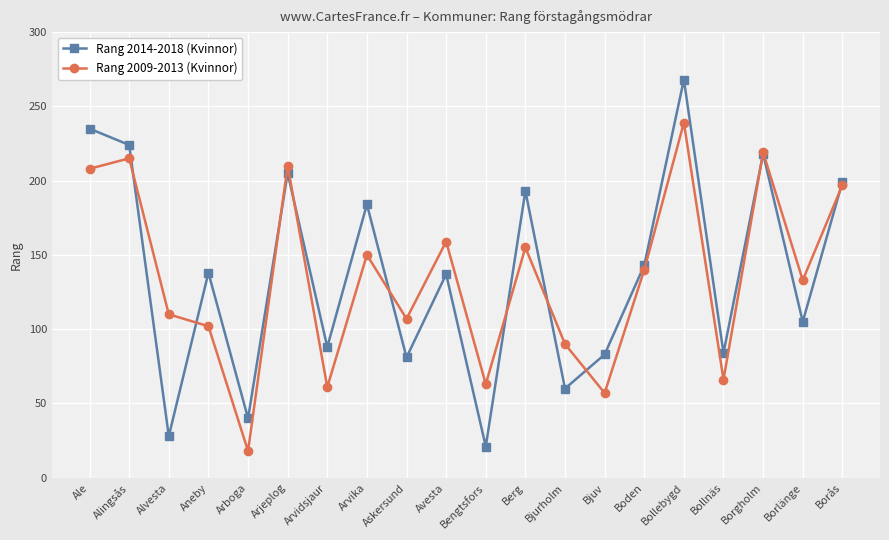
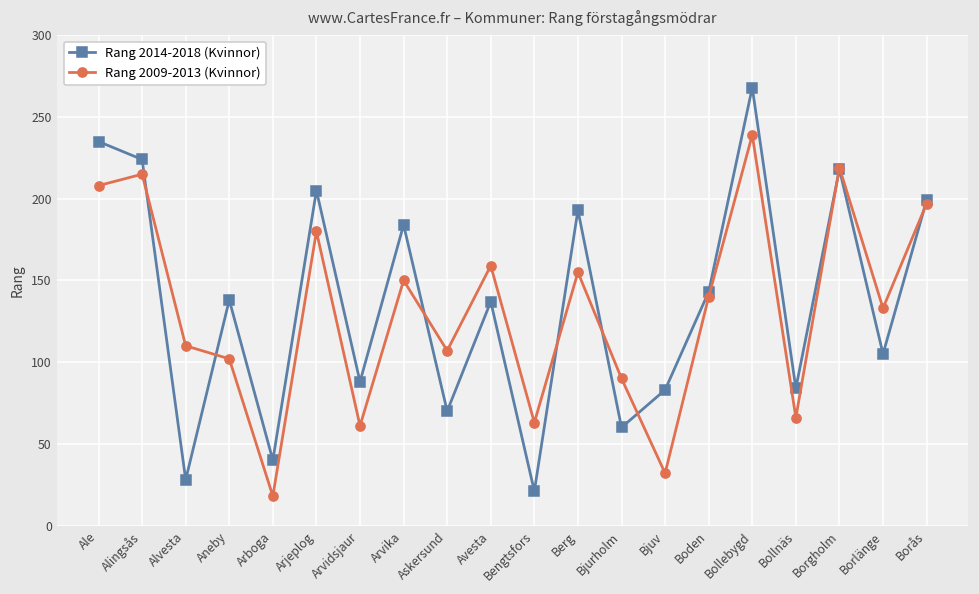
  {
    "Rang 2014-2018 (Kvinnor)": {
      "Ale": 235,
      "Alingsås": 224,
      "Alvesta": 28,
      "Aneby": 138,
      "Arboga": 40,
      "Arjeplog": 205,
      "Arvidsjaur": 88,
      "Arvika": 184,
-     "Askersund": 81,
+     "Askersund": 70,
      "Avesta": 137,
      "Bengtsfors": 21,
      "Berg": 193,
      "Bjurholm": 60,
      "Bjuv": 83,
      "Boden": 143,
      "Bollebygd": 268,
      "Bollnäs": 84,
      "Borlänge": 105,
      "Borås": 199
    },
    "Rang 2009-2013 (Kvinnor)": {
      "Ale": 208,
      "Alingsås": 215,
      "Alvesta": 110,
      "Aneby": 102,
      "Arboga": 18,
-     "Arjeplog": 210,
+     "Arjeplog": 180,
      "Arvidsjaur": 61,
      "Arvika": 150,
      "Askersund": 107,
      "Avesta": 159,
      "Bengtsfors": 63,
      "Berg": 155,
      "Bjurholm": 90,
-     "Bjuv": 57,
+     "Bjuv": 32,
      "Boden": 140,
      "Bollebygd": 239,
      "Bollnäs": 66,
      "Borlänge": 133,
      "Borås": 197
    }
  }
